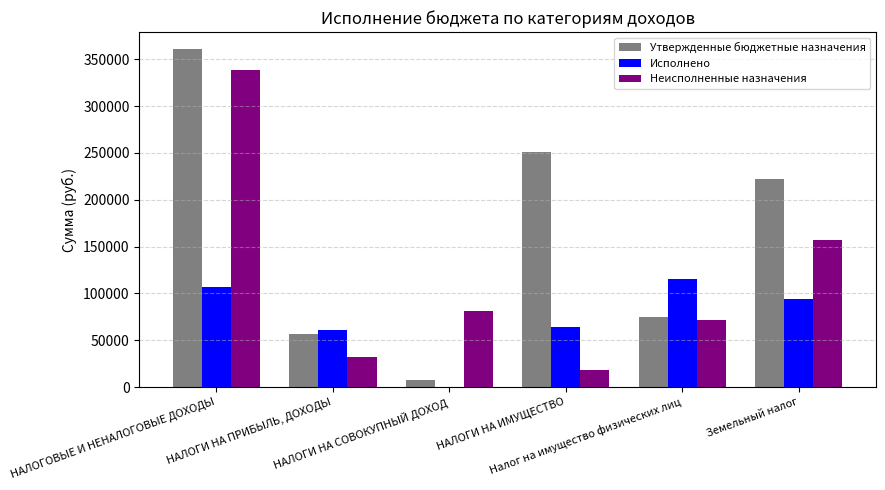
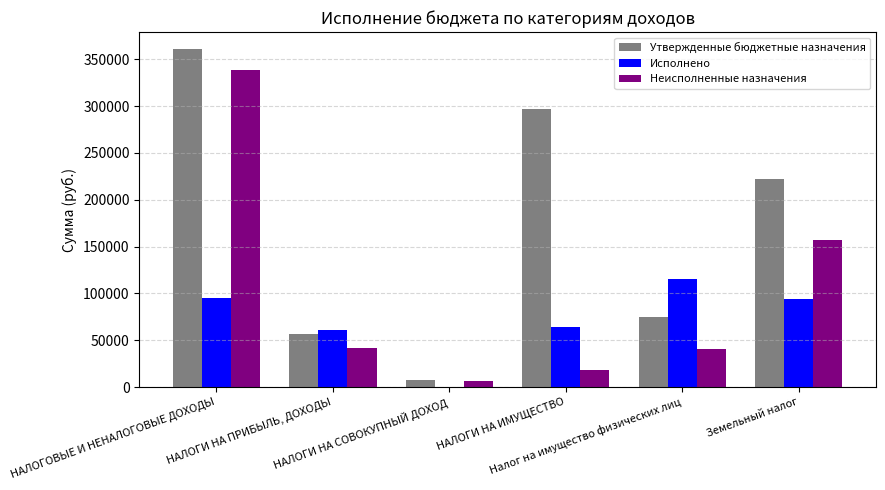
  {
    "Утвержденные бюджетные назначения": {
      "НАЛОГОВЫЕ И НЕНАЛОГОВЫЕ ДОХОДЫ": 360000,
      "НАЛОГИ НА ПРИБЫЛЬ, ДОХОДЫ": 60000,
      "НАЛОГИ НА СОВОКУПНЫЙ ДОХОД": 10000,
-     "НАЛОГИ НА ИМУЩЕСТВО": 250000,
+     "НАЛОГИ НА ИМУЩЕСТВО": 300000,
      "Налог на имущество физических лиц": 80000,
      "Земельный налог": 220000
    },
    "Исполнено": {
-     "НАЛОГОВЫЕ И НЕНАЛОГОВЫЕ ДОХОДЫ": 110000,
+     "НАЛОГОВЫЕ И НЕНАЛОГОВЫЕ ДОХОДЫ": 100000,
      "НАЛОГИ НА ПРИБЫЛЬ, ДОХОДЫ": 60000,
      "НАЛОГИ НА ИМУЩЕСТВО": 60000,
      "Налог на имущество физических лиц": 110000,
      "Земельный налог": 90000
    },
    "Неисполненные назначения": {
      "НАЛОГОВЫЕ И НЕНАЛОГОВЫЕ ДОХОДЫ": 340000,
-     "НАЛОГИ НА ПРИБЫЛЬ, ДОХОДЫ": 30000,
-     "НАЛОГИ НА СОВОКУПНЫЙ ДОХОД": 80000,
+     "НАЛОГИ НА ПРИБЫЛЬ, ДОХОДЫ": 40000,
+     "НАЛОГИ НА СОВОКУПНЫЙ ДОХОД": 10000,
      "НАЛОГИ НА ИМУЩЕСТВО": 20000,
-     "Налог на имущество физических лиц": 70000,
+     "Налог на имущество физических лиц": 40000,
      "Земельный налог": 160000
    }
  }
